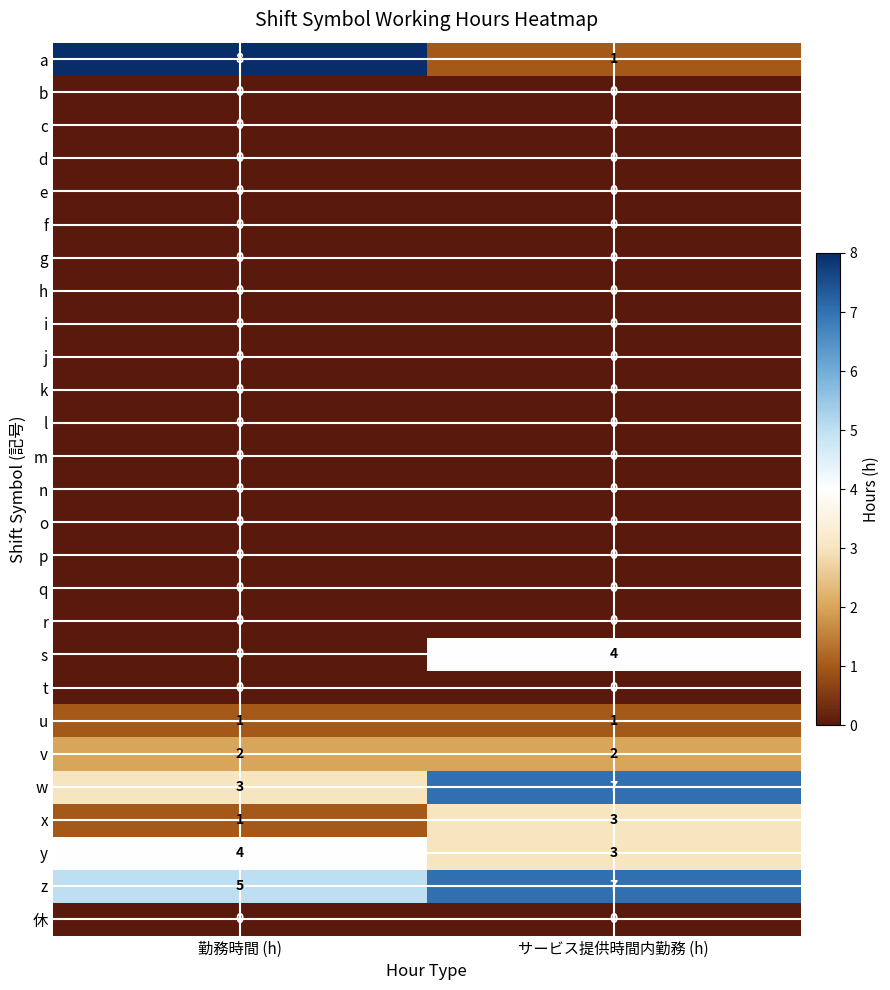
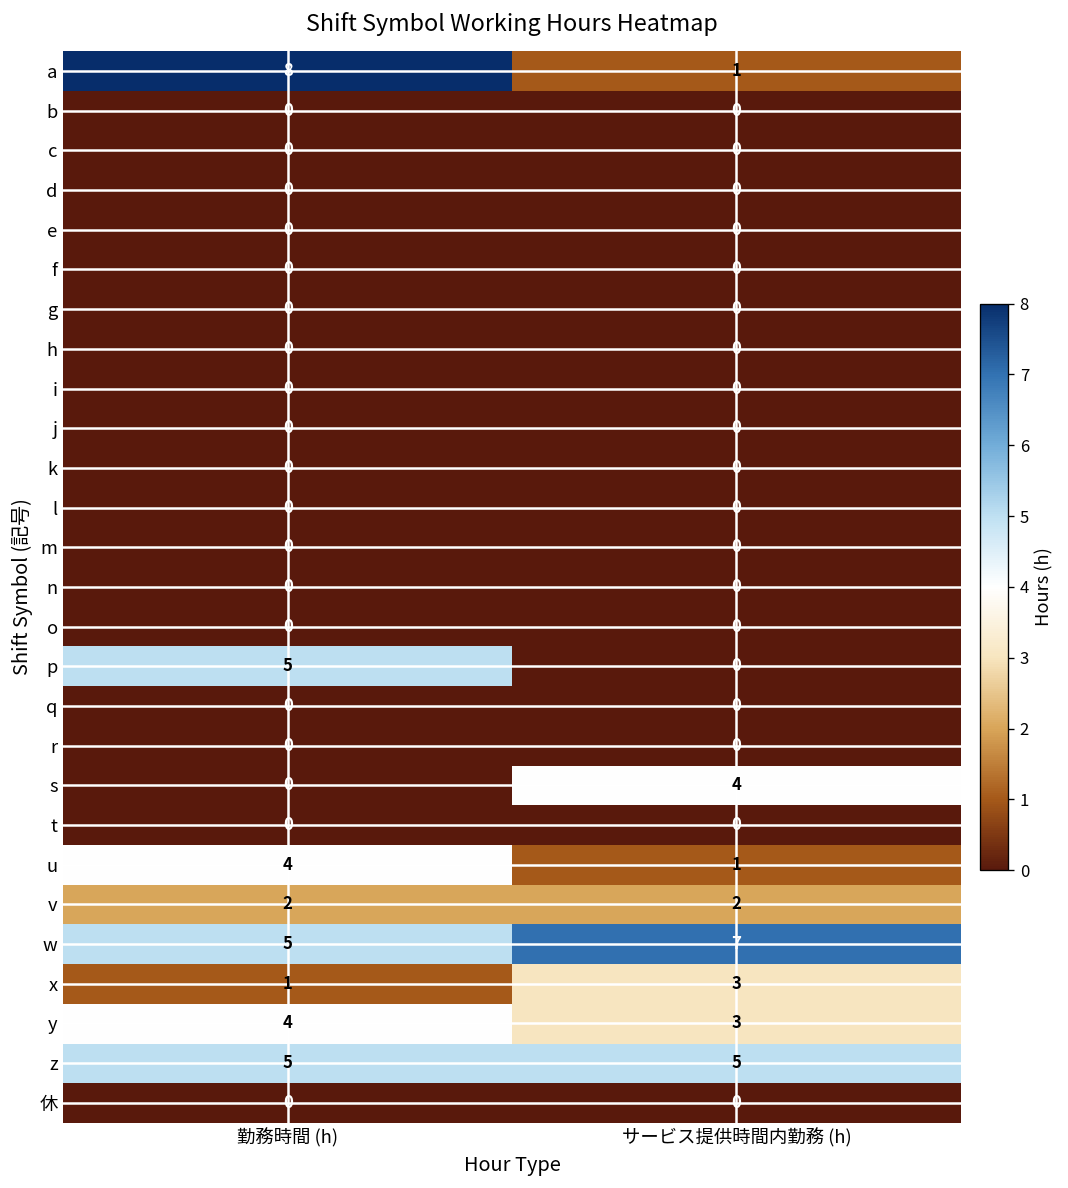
  {
    "a": {
      "勤務時間 (h)": 8,
      "サービス提供時間内勤務 (h)": 1
    },
    "b": {
      "勤務時間 (h)": 0,
      "サービス提供時間内勤務 (h)": 0
    },
    "c": {
      "勤務時間 (h)": 0,
      "サービス提供時間内勤務 (h)": 0
    },
    "d": {
      "勤務時間 (h)": 0,
      "サービス提供時間内勤務 (h)": 0
    },
    "e": {
      "勤務時間 (h)": 0,
      "サービス提供時間内勤務 (h)": 0
    },
    "f": {
      "勤務時間 (h)": 0,
      "サービス提供時間内勤務 (h)": 0
    },
    "g": {
      "勤務時間 (h)": 0,
      "サービス提供時間内勤務 (h)": 0
    },
    "h": {
      "勤務時間 (h)": 0,
      "サービス提供時間内勤務 (h)": 0
    },
    "i": {
      "勤務時間 (h)": 0,
      "サービス提供時間内勤務 (h)": 0
    },
    "j": {
      "勤務時間 (h)": 0,
      "サービス提供時間内勤務 (h)": 0
    },
    "k": {
      "勤務時間 (h)": 0,
      "サービス提供時間内勤務 (h)": 0
    },
    "l": {
      "勤務時間 (h)": 0,
      "サービス提供時間内勤務 (h)": 0
    },
    "m": {
      "勤務時間 (h)": 0,
      "サービス提供時間内勤務 (h)": 0
    },
    "n": {
      "勤務時間 (h)": 0,
      "サービス提供時間内勤務 (h)": 0
    },
    "o": {
      "勤務時間 (h)": 0,
      "サービス提供時間内勤務 (h)": 0
    },
    "p": {
-     "勤務時間 (h)": 0,
+     "勤務時間 (h)": 5,
      "サービス提供時間内勤務 (h)": 0
    },
    "q": {
      "勤務時間 (h)": 0,
      "サービス提供時間内勤務 (h)": 0
    },
    "r": {
      "勤務時間 (h)": 0,
      "サービス提供時間内勤務 (h)": 0
    },
    "s": {
      "勤務時間 (h)": 0,
      "サービス提供時間内勤務 (h)": 4
    },
    "t": {
      "勤務時間 (h)": 0,
      "サービス提供時間内勤務 (h)": 0
    },
    "u": {
-     "勤務時間 (h)": 1,
+     "勤務時間 (h)": 4,
      "サービス提供時間内勤務 (h)": 1
    },
    "v": {
      "勤務時間 (h)": 2,
      "サービス提供時間内勤務 (h)": 2
    },
    "w": {
-     "勤務時間 (h)": 3,
+     "勤務時間 (h)": 5,
      "サービス提供時間内勤務 (h)": 7
    },
    "x": {
      "勤務時間 (h)": 1,
      "サービス提供時間内勤務 (h)": 3
    },
    "y": {
      "勤務時間 (h)": 4,
      "サービス提供時間内勤務 (h)": 3
    },
    "z": {
      "勤務時間 (h)": 5,
-     "サービス提供時間内勤務 (h)": 7
+     "サービス提供時間内勤務 (h)": 5
    },
    "休": {
      "勤務時間 (h)": 0,
      "サービス提供時間内勤務 (h)": 0
    }
  }
